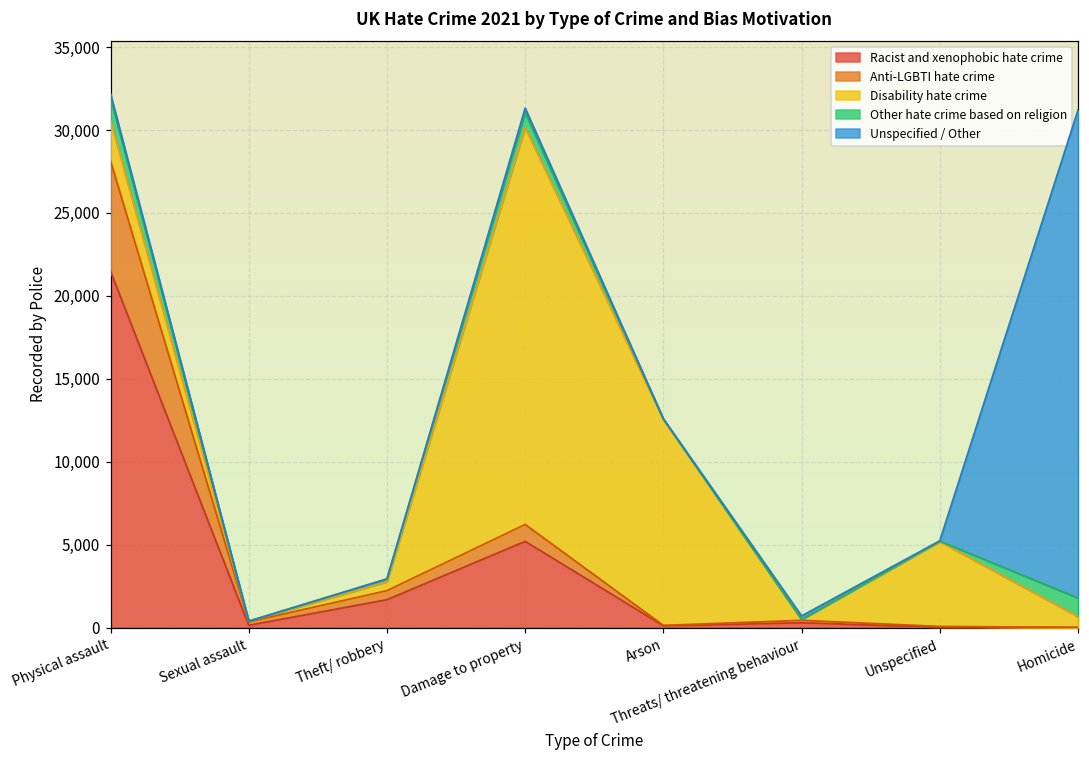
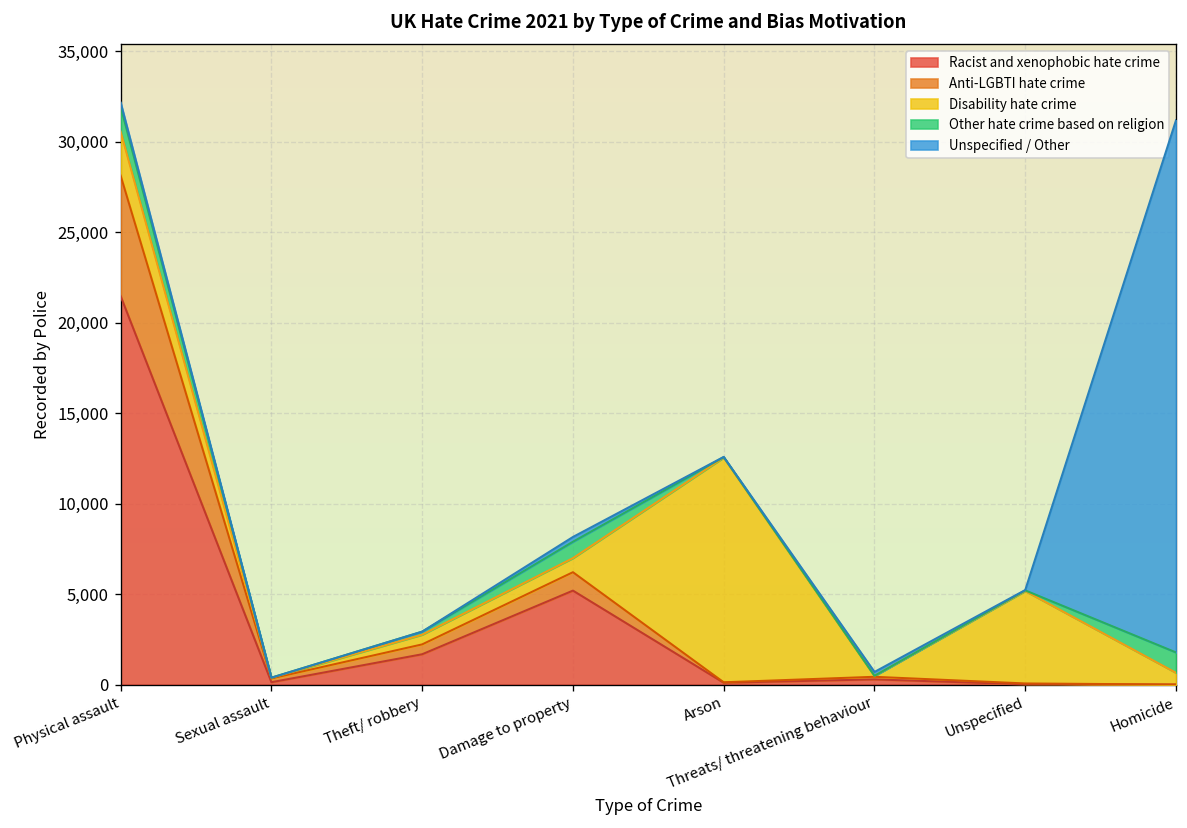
  {
    "Disability hate crime": {
      "Physical assault": "2,400",
      "Theft/ robbery": "500",
-     "Damage to property": "23,900",
+     "Damage to property": "800",
      "Homicide": "600"
    },
    "Other hate crime based on religion": {
      "Physical assault": "1,400",
      "Damage to property": "900",
      "Homicide": "1,100"
    },
    "Unspecified / Other": {
      "Physical assault": "200",
      "Damage to property": "300",
      "Threats/ threatening behaviour": "200",
      "Homicide": "29,400"
    }
  }
